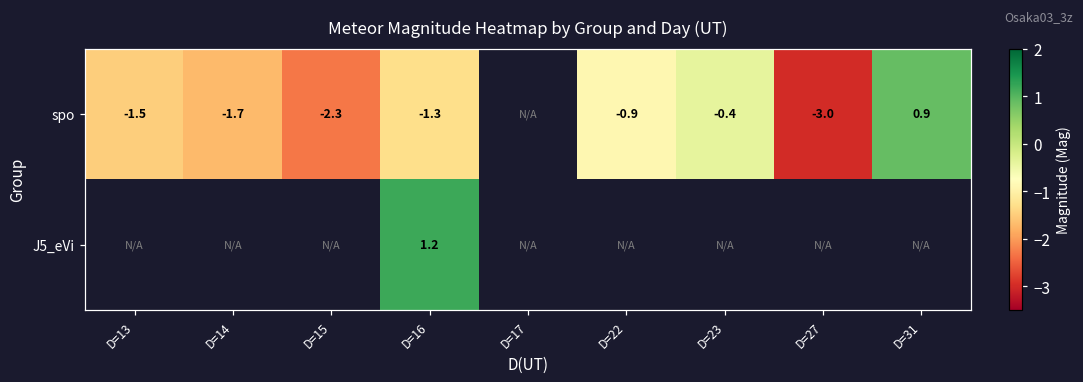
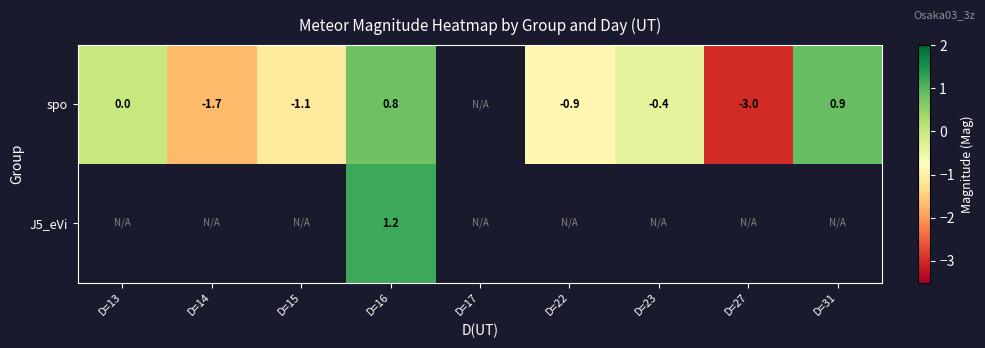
  {
    "spo": {
-     "D=13": -1.5,
+     "D=13": 0.0,
      "D=14": -1.7,
-     "D=15": -2.3,
-     "D=16": -1.3,
+     "D=15": -1.1,
+     "D=16": 0.8,
      "D=22": -0.9,
      "D=23": -0.4,
      "D=27": -3.0,
      "D=31": 0.9
    },
    "J5_eVi": {
      "D=16": 1.2
    }
  }
